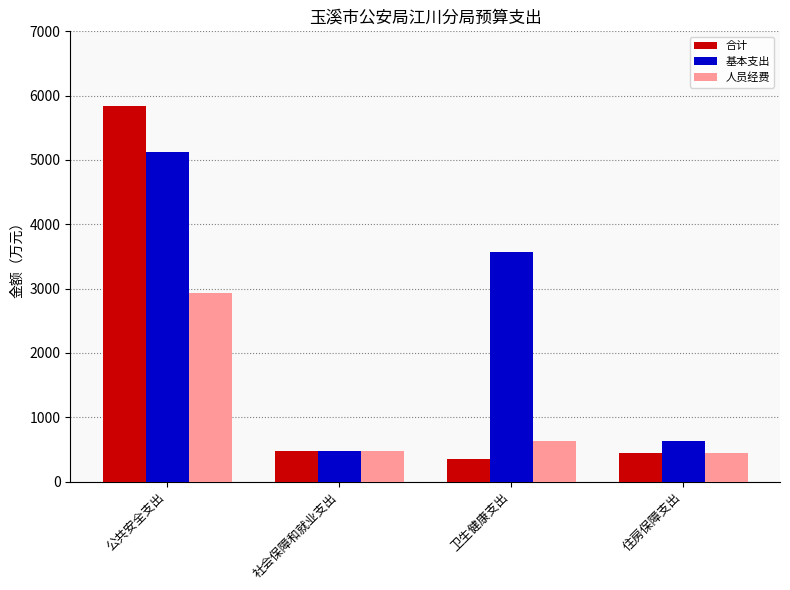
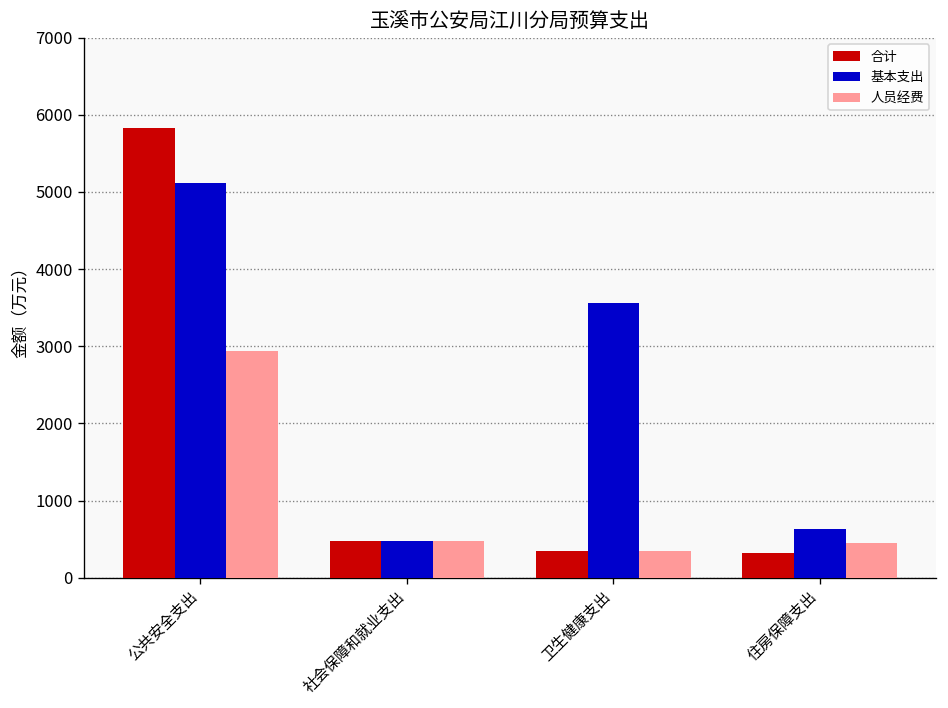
  {
    "合计": {
      "公共安全支出": 5800,
      "社会保障和就业支出": 500,
      "卫生健康支出": 300,
-     "住房保障支出": 500
+     "住房保障支出": 300
    },
    "基本支出": {
      "公共安全支出": 5100,
      "社会保障和就业支出": 500,
      "卫生健康支出": 3600,
      "住房保障支出": 600
    },
    "人员经费": {
      "公共安全支出": 2900,
      "社会保障和就业支出": 500,
-     "卫生健康支出": 600,
+     "卫生健康支出": 300,
      "住房保障支出": 500
    }
  }
